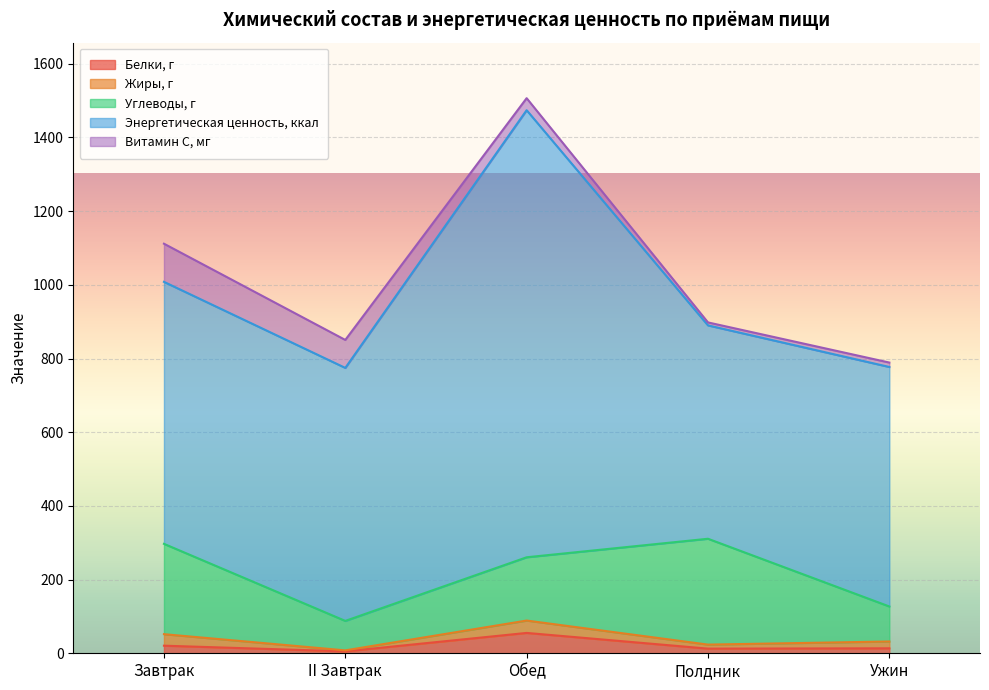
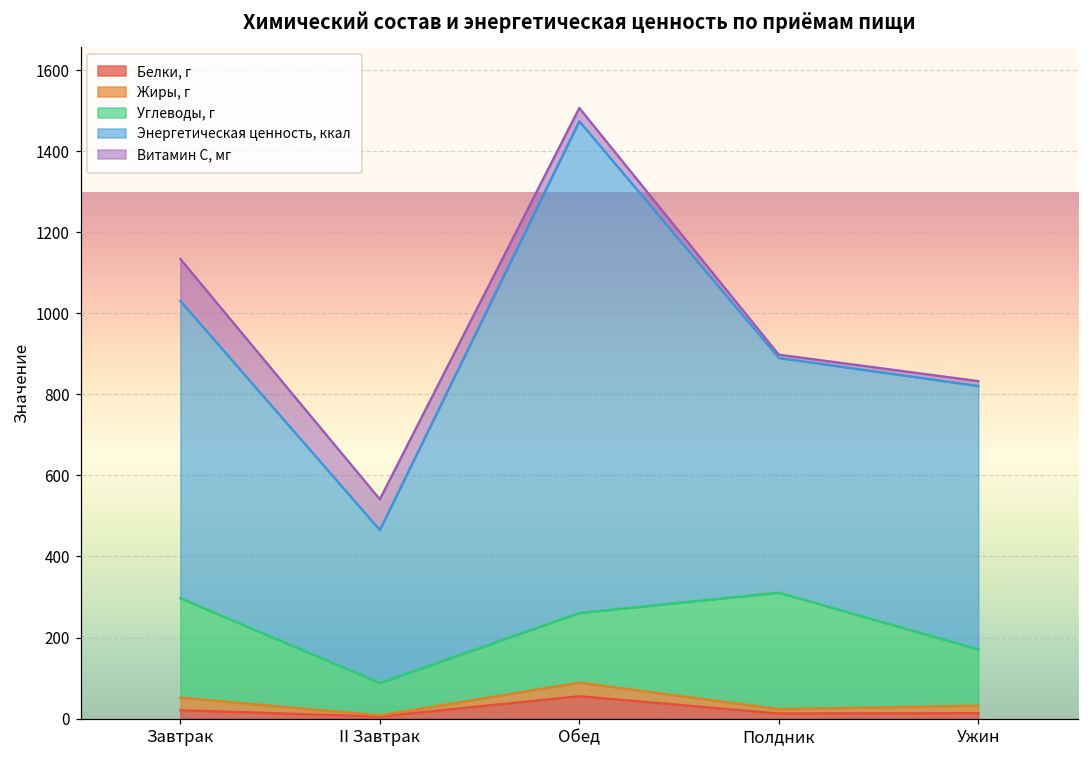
  {
    "Углеводы, г": {
      "Завтрак": 250,
      "II Завтрак": 80,
      "Обед": 170,
      "Полдник": 290,
-     "Ужин": 100
+     "Ужин": 140
    },
    "Энергетическая ценность, ккал": {
-     "Завтрак": 710,
-     "II Завтрак": 690,
+     "Завтрак": 730,
+     "II Завтрак": 380,
      "Обед": 1210,
      "Полдник": 580,
      "Ужин": 650
    },
    "Витамин С, мг": {
      "Завтрак": 100,
      "II Завтрак": 80,
      "Обед": 30,
      "Полдник": 10,
      "Ужин": 10
    }
  }
